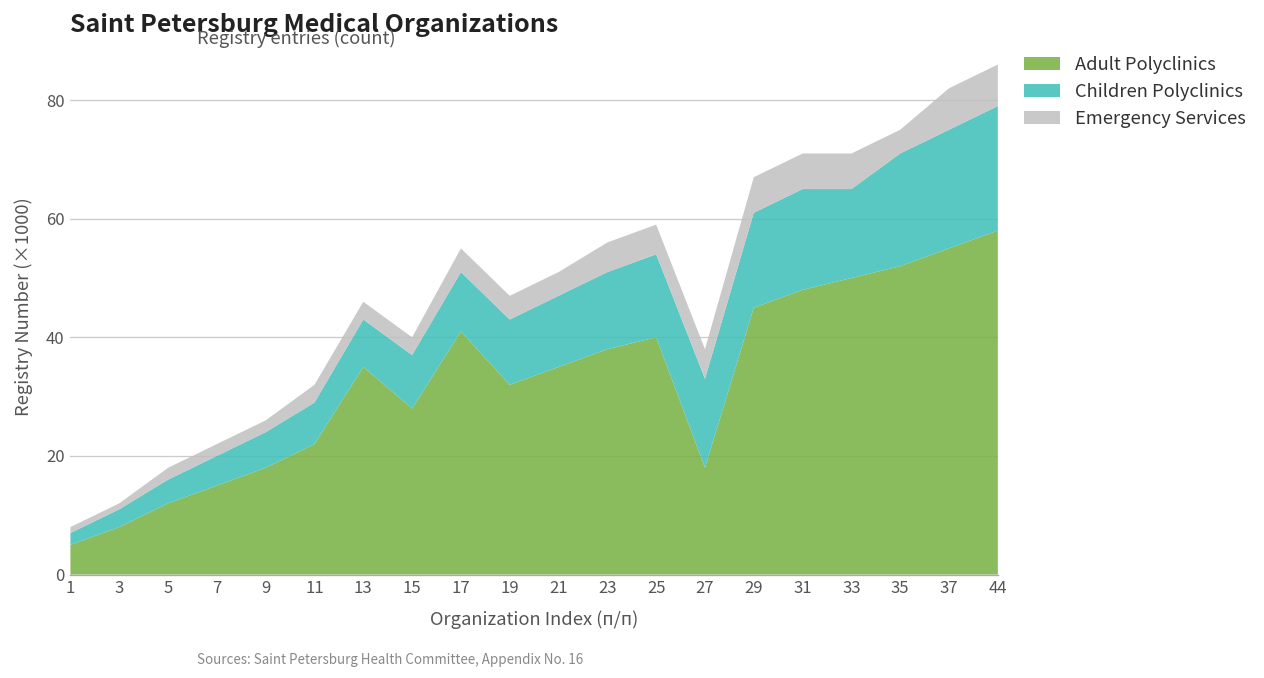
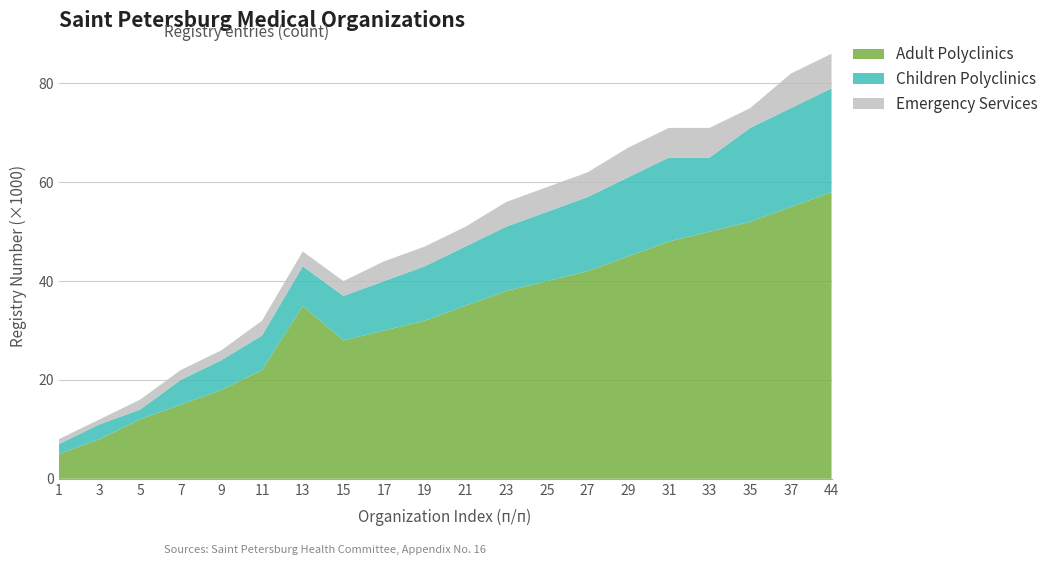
  {
    "Adult Polyclinics": {
      "1": 5,
      "3": 8,
      "5": 12,
      "7": 15,
      "9": 18,
      "11": 22,
      "13": 35,
      "15": 28,
-     "17": 41,
+     "17": 30,
      "19": 32,
      "21": 35,
      "23": 38,
      "25": 40,
-     "27": 18,
+     "27": 42,
      "29": 45,
      "31": 48,
      "33": 50,
      "35": 52,
      "37": 55,
      "44": 58
    },
    "Children Polyclinics": {
      "1": 2,
      "3": 3,
-     "5": 4,
+     "5": 2,
      "7": 5,
      "9": 6,
      "11": 7,
      "13": 8,
      "15": 9,
      "17": 10,
      "19": 11,
      "21": 12,
      "23": 13,
      "25": 14,
      "27": 15,
      "29": 16,
      "31": 17,
      "33": 15,
      "35": 19,
      "37": 20,
      "44": 21
    },
    "Emergency Services": {
      "1": 1,
      "3": 1,
      "5": 2,
      "7": 2,
      "9": 2,
      "11": 3,
      "13": 3,
      "15": 3,
      "17": 4,
      "19": 4,
      "21": 4,
      "23": 5,
      "25": 5,
      "27": 5,
      "29": 6,
      "31": 6,
      "33": 6,
      "35": 4,
      "37": 7,
      "44": 7
    }
  }
